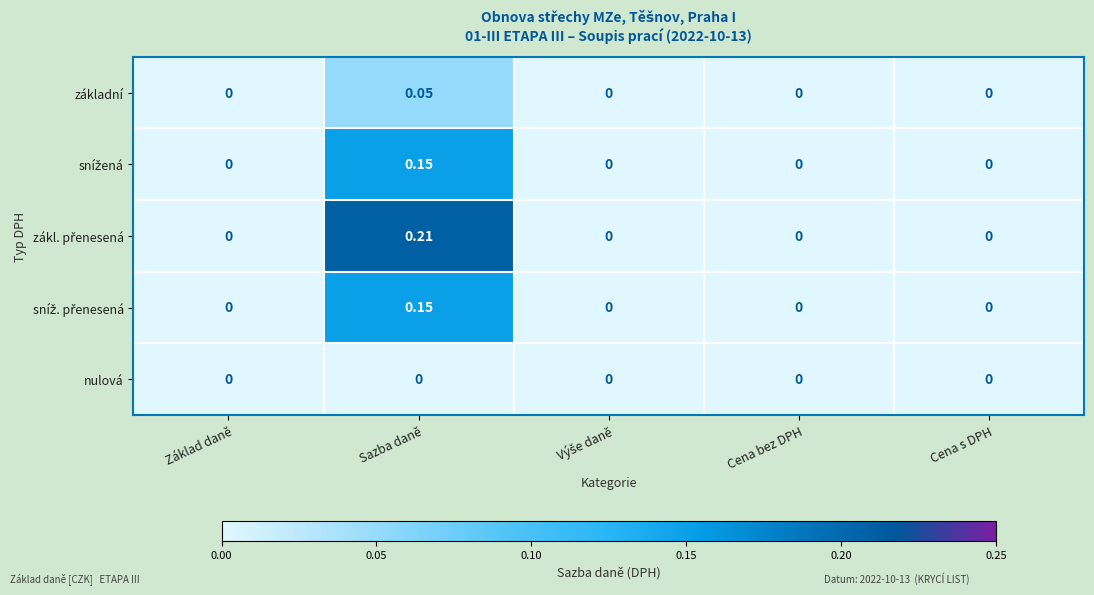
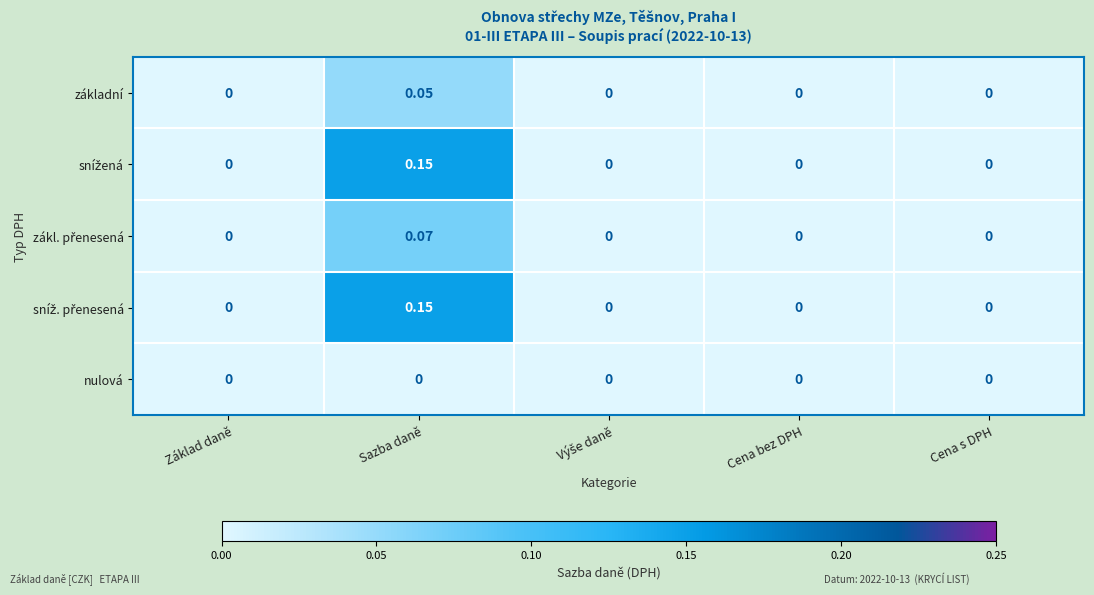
  {
    "základní": {
      "Základ daně": 0,
      "Sazba daně": 0.05,
      "Výše daně": 0,
      "Cena bez DPH": 0,
      "Cena s DPH": 0
    },
    "snížená": {
      "Základ daně": 0,
      "Sazba daně": 0.15,
      "Výše daně": 0,
      "Cena bez DPH": 0,
      "Cena s DPH": 0
    },
    "zákl. přenesená": {
      "Základ daně": 0,
-     "Sazba daně": 0.21,
+     "Sazba daně": 0.07,
      "Výše daně": 0,
      "Cena bez DPH": 0,
      "Cena s DPH": 0
    },
    "sníž. přenesená": {
      "Základ daně": 0,
      "Sazba daně": 0.15,
      "Výše daně": 0,
      "Cena bez DPH": 0,
      "Cena s DPH": 0
    },
    "nulová": {
      "Základ daně": 0,
      "Sazba daně": 0,
      "Výše daně": 0,
      "Cena bez DPH": 0,
      "Cena s DPH": 0
    }
  }
